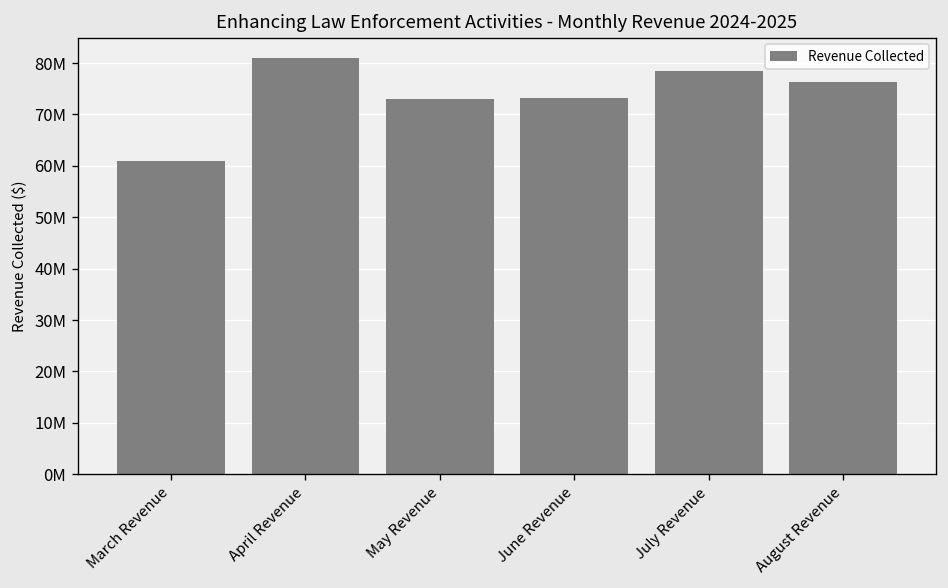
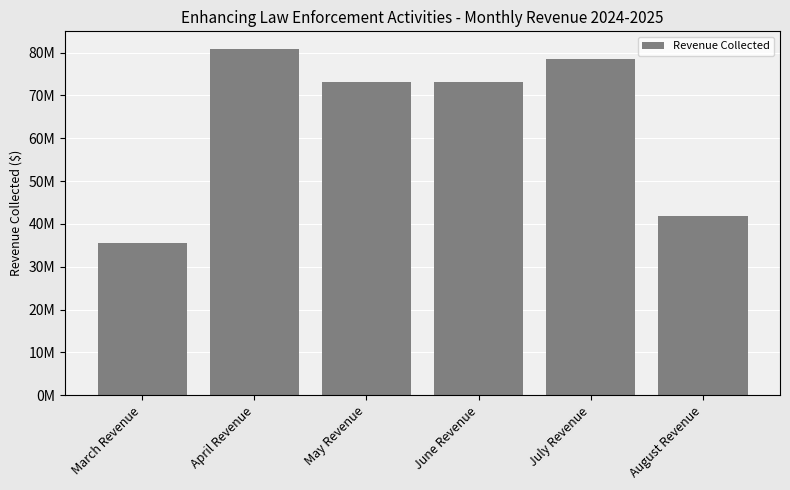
  {
-   "March Revenue": 61000000,
+   "March Revenue": 36000000,
    "April Revenue": 81000000,
    "May Revenue": 73000000,
    "June Revenue": 73000000,
    "July Revenue": 79000000,
-   "August Revenue": 76000000
+   "August Revenue": 42000000
  }
